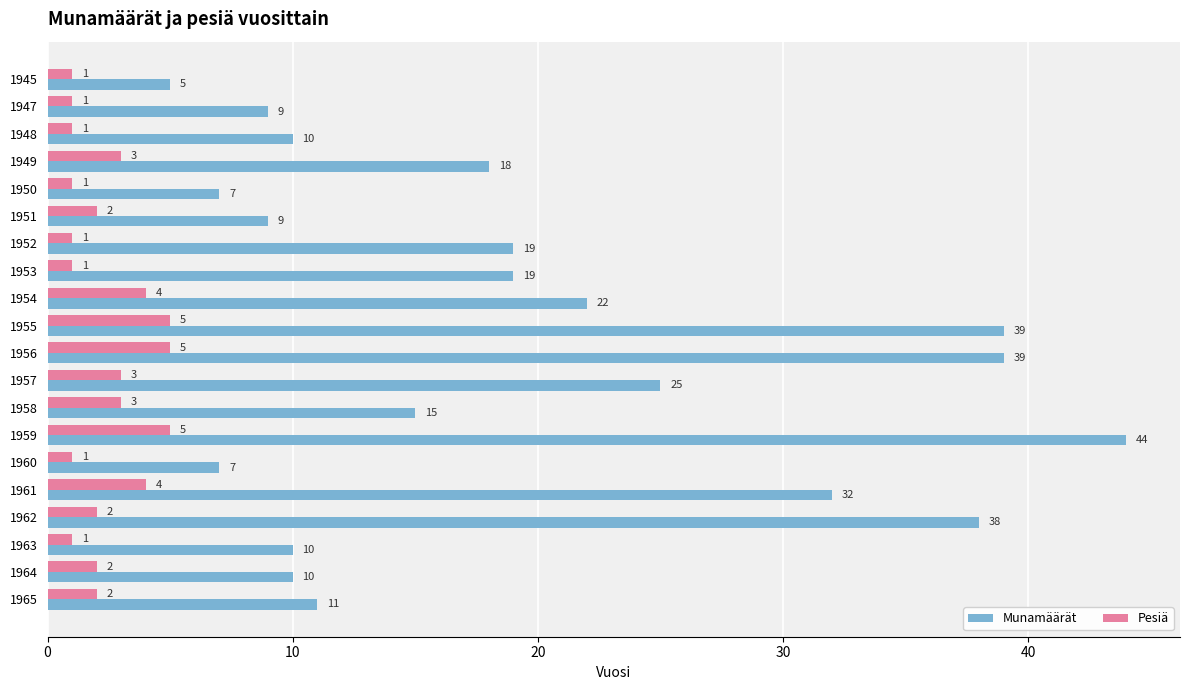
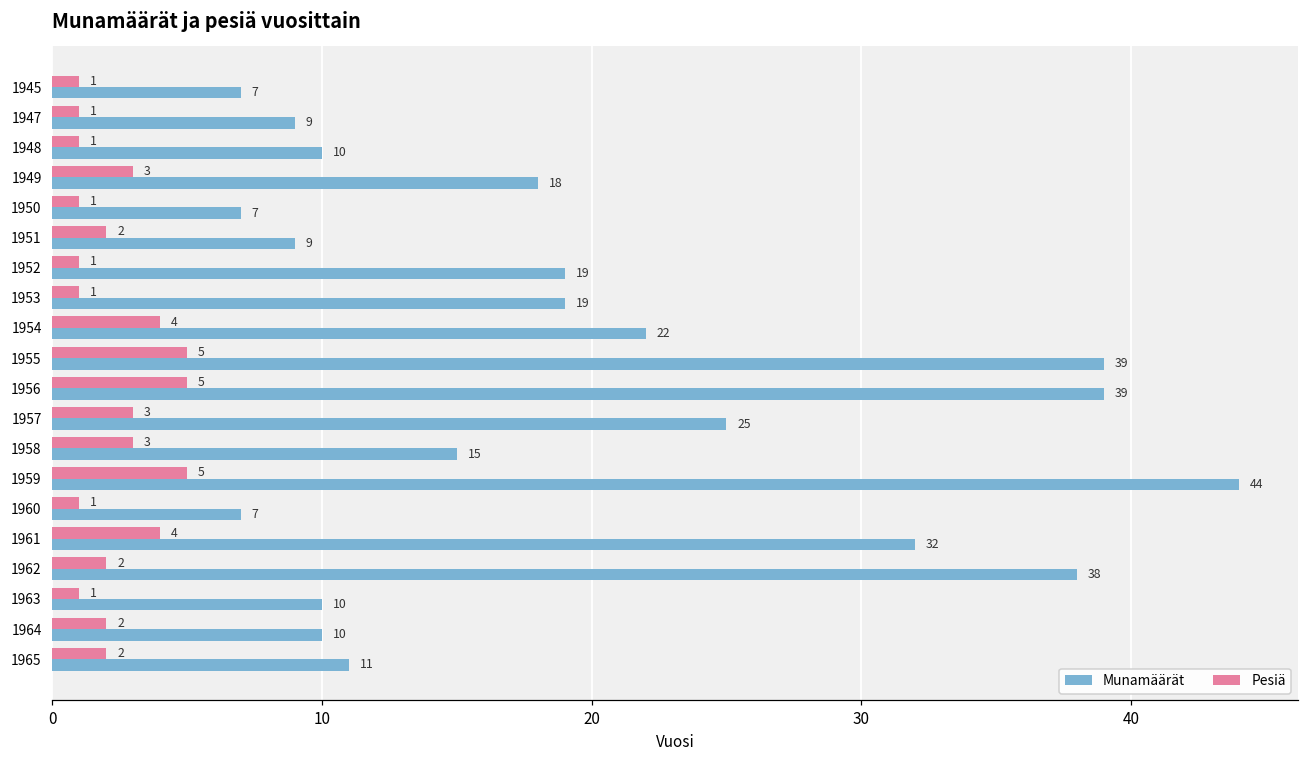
  {
    "Munamäärät": {
-     "1945": 5,
+     "1945": 7,
      "1947": 9,
      "1948": 10,
      "1949": 18,
      "1950": 7,
      "1951": 9,
      "1952": 19,
      "1953": 19,
      "1954": 22,
      "1955": 39,
      "1956": 39,
      "1957": 25,
      "1958": 15,
      "1959": 44,
      "1960": 7,
      "1961": 32,
      "1962": 38,
      "1963": 10,
      "1964": 10,
      "1965": 11
    },
    "Pesiä": {
      "1945": 1,
      "1947": 1,
      "1948": 1,
      "1949": 3,
      "1950": 1,
      "1951": 2,
      "1952": 1,
      "1953": 1,
      "1954": 4,
      "1955": 5,
      "1956": 5,
      "1957": 3,
      "1958": 3,
      "1959": 5,
      "1960": 1,
      "1961": 4,
      "1962": 2,
      "1963": 1,
      "1964": 2,
      "1965": 2
    }
  }
